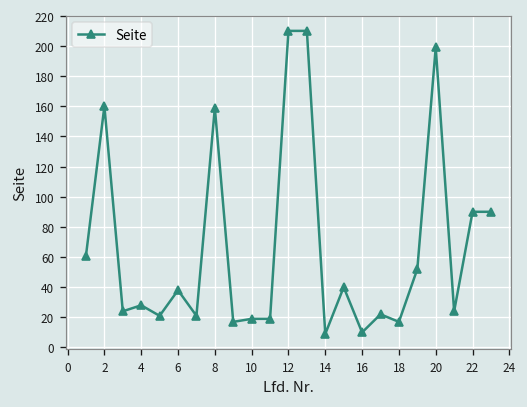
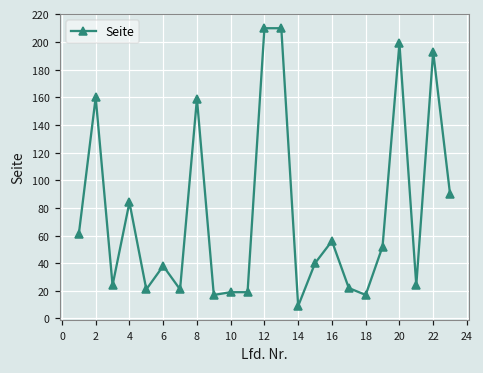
  {
    "2": 160,
-   "4": 28,
+   "4": 84,
    "6": 38,
    "8": 159,
    "10": 19,
    "12": 210,
    "14": 9,
-   "16": 10,
+   "16": 56,
    "18": 17,
    "20": 199,
-   "22": 90
+   "22": 193
  }
